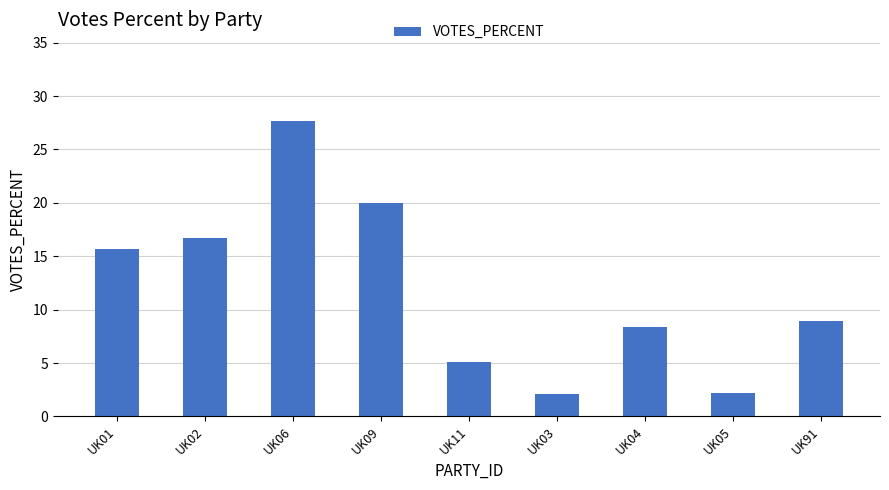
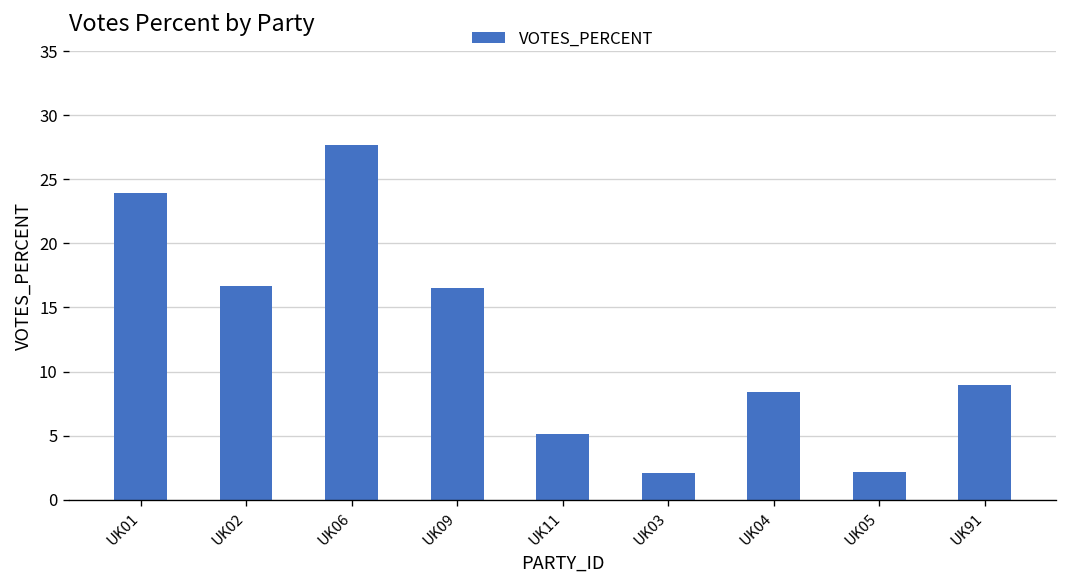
  {
-   "UK01": 15.7,
+   "UK01": 23.9,
    "UK02": 16.7,
    "UK06": 27.7,
-   "UK09": 20.0,
+   "UK09": 16.5,
    "UK11": 5.1,
    "UK03": 2.1,
    "UK04": 8.4,
    "UK05": 2.2,
    "UK91": 8.9
  }
